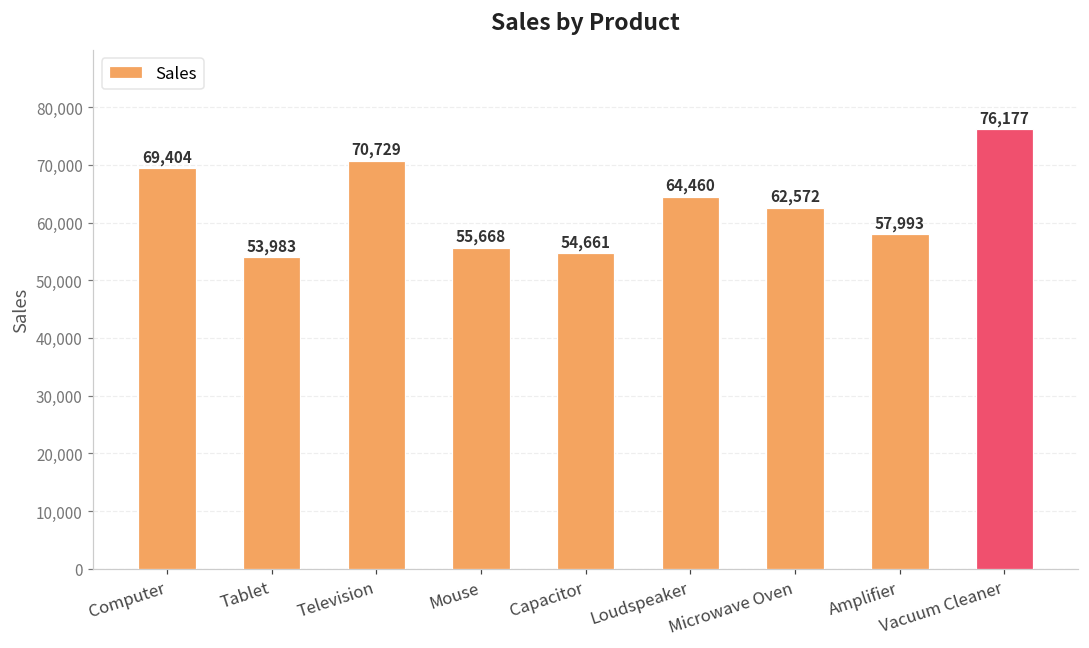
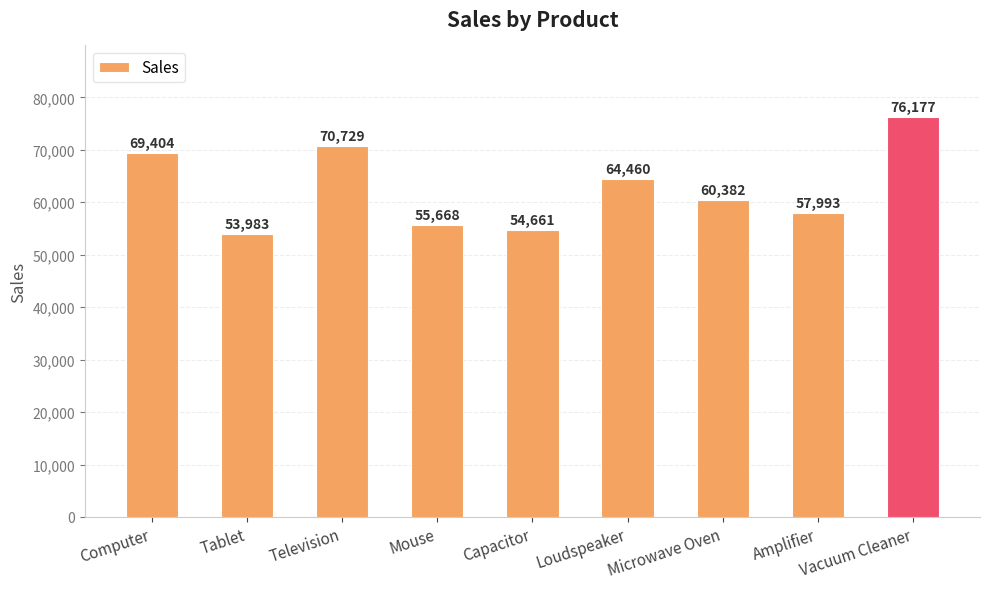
  {
    "Computer": "69,404",
    "Tablet": "53,983",
    "Television": "70,729",
    "Mouse": "55,668",
    "Capacitor": "54,661",
    "Loudspeaker": "64,460",
-   "Microwave Oven": "62,572",
+   "Microwave Oven": "60,382",
    "Amplifier": "57,993",
    "Vacuum Cleaner": "76,177"
  }
